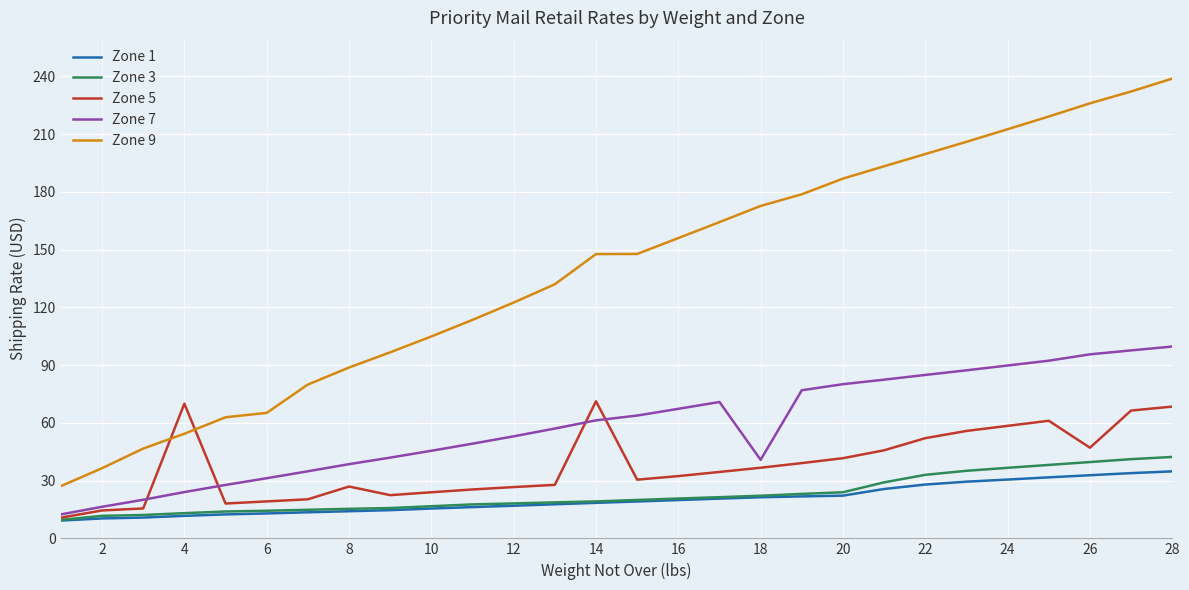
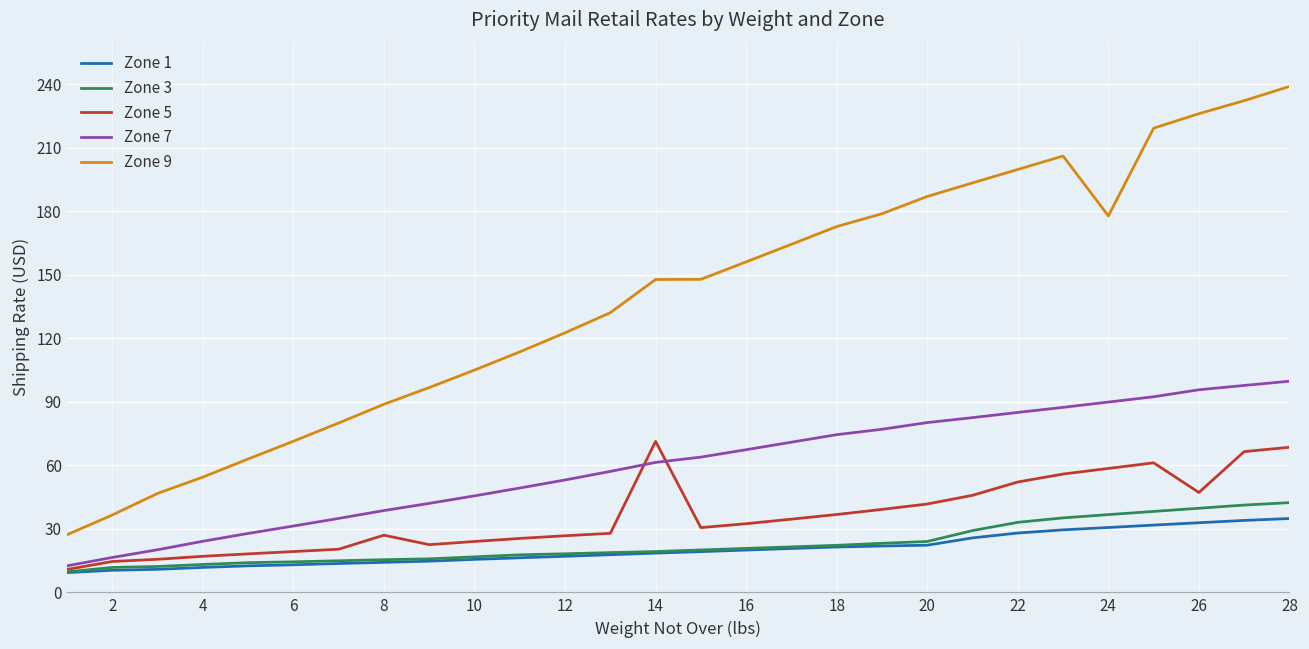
  {
    "Zone 1": {
      "2": 10,
      "4": 12,
      "6": 13,
      "20": 22,
      "22": 28,
      "24": 31,
      "26": 33,
      "28": 35
    },
    "Zone 3": {
      "2": 12,
      "4": 13,
      "6": 14,
      "20": 24,
      "22": 33,
      "24": 37,
      "26": 40,
      "28": 42
    },
    "Zone 5": {
      "2": 15,
-     "4": 70,
+     "4": 17,
      "6": 19,
      "8": 27,
      "10": 24,
      "12": 27,
      "14": 71,
      "16": 32,
      "18": 37,
      "20": 42,
      "22": 52,
      "24": 58,
      "26": 47,
      "28": 68
    },
    "Zone 7": {
      "2": 16,
      "4": 24,
      "6": 31,
      "8": 39,
      "10": 46,
      "12": 53,
      "14": 61,
      "16": 67,
-     "18": 41,
+     "18": 74,
      "20": 80,
      "22": 85,
      "24": 90,
      "26": 96,
      "28": 100
    },
    "Zone 9": {
      "2": 36,
      "4": 54,
-     "6": 65,
+     "6": 71,
      "8": 89,
      "10": 105,
      "12": 123,
      "14": 148,
      "16": 156,
      "18": 173,
      "20": 187,
      "22": 200,
-     "24": 213,
+     "24": 178,
      "26": 226,
      "28": 239
    }
  }
